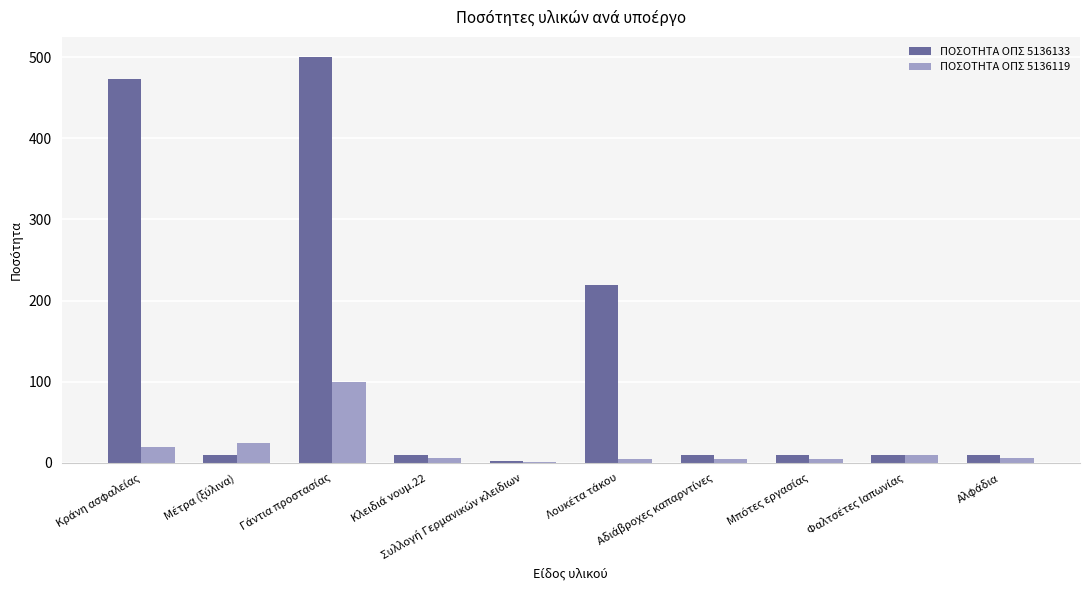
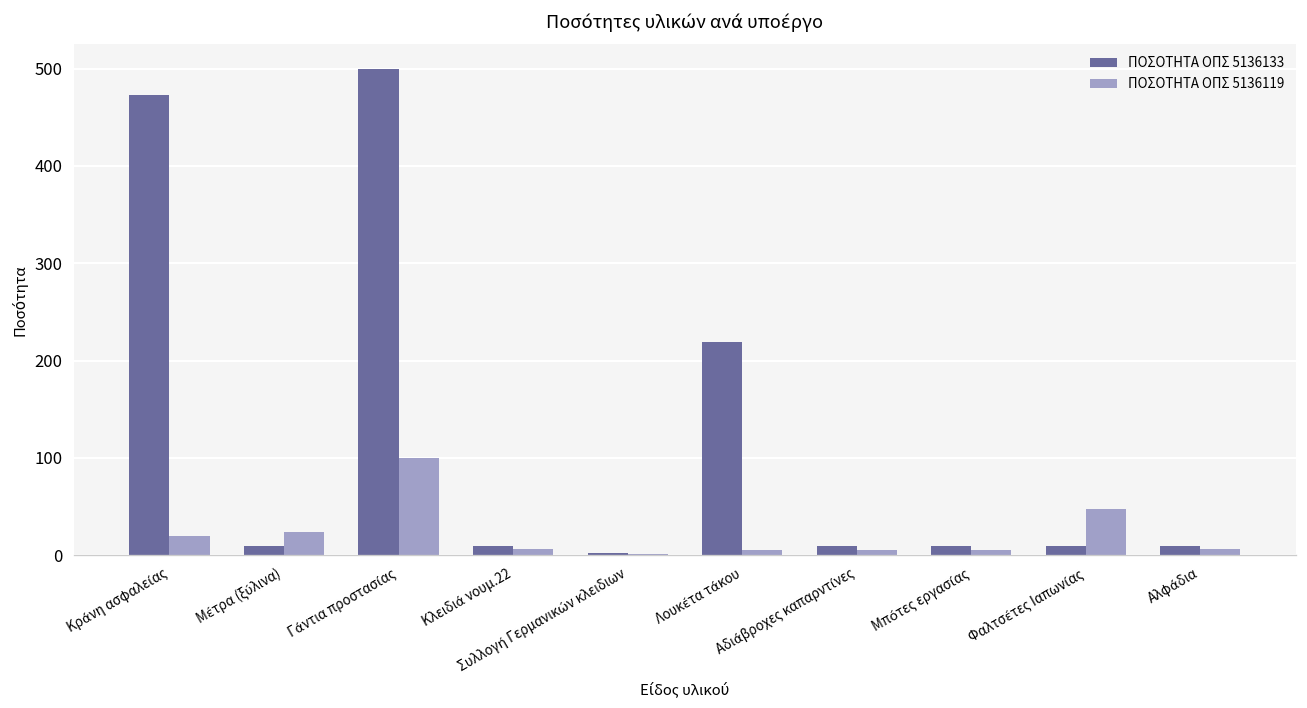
  {
    "ΠΟΣΟΤΗΤΑ ΟΠΣ 5136133": {
      "Κράνη ασφαλείας": 470,
      "Μέτρα (ξύλινα)": 10,
      "Γάντια προστασίας": 500,
      "Κλειδιά νουμ.22": 10,
      "Λουκέτα τάκου": 220,
      "Αδιάβροχες καπαρντίνες": 10,
      "Μπότες εργασίας": 10,
      "Φαλτσέτες Ιαπωνίας": 10,
      "Αλφάδια": 10
    },
    "ΠΟΣΟΤΗΤΑ ΟΠΣ 5136119": {
      "Κράνη ασφαλείας": 20,
      "Μέτρα (ξύλινα)": 20,
      "Γάντια προστασίας": 100,
      "Κλειδιά νουμ.22": 10,
      "Λουκέτα τάκου": 10,
      "Αδιάβροχες καπαρντίνες": 10,
      "Μπότες εργασίας": 10,
-     "Φαλτσέτες Ιαπωνίας": 10,
+     "Φαλτσέτες Ιαπωνίας": 50,
      "Αλφάδια": 10
    }
  }
